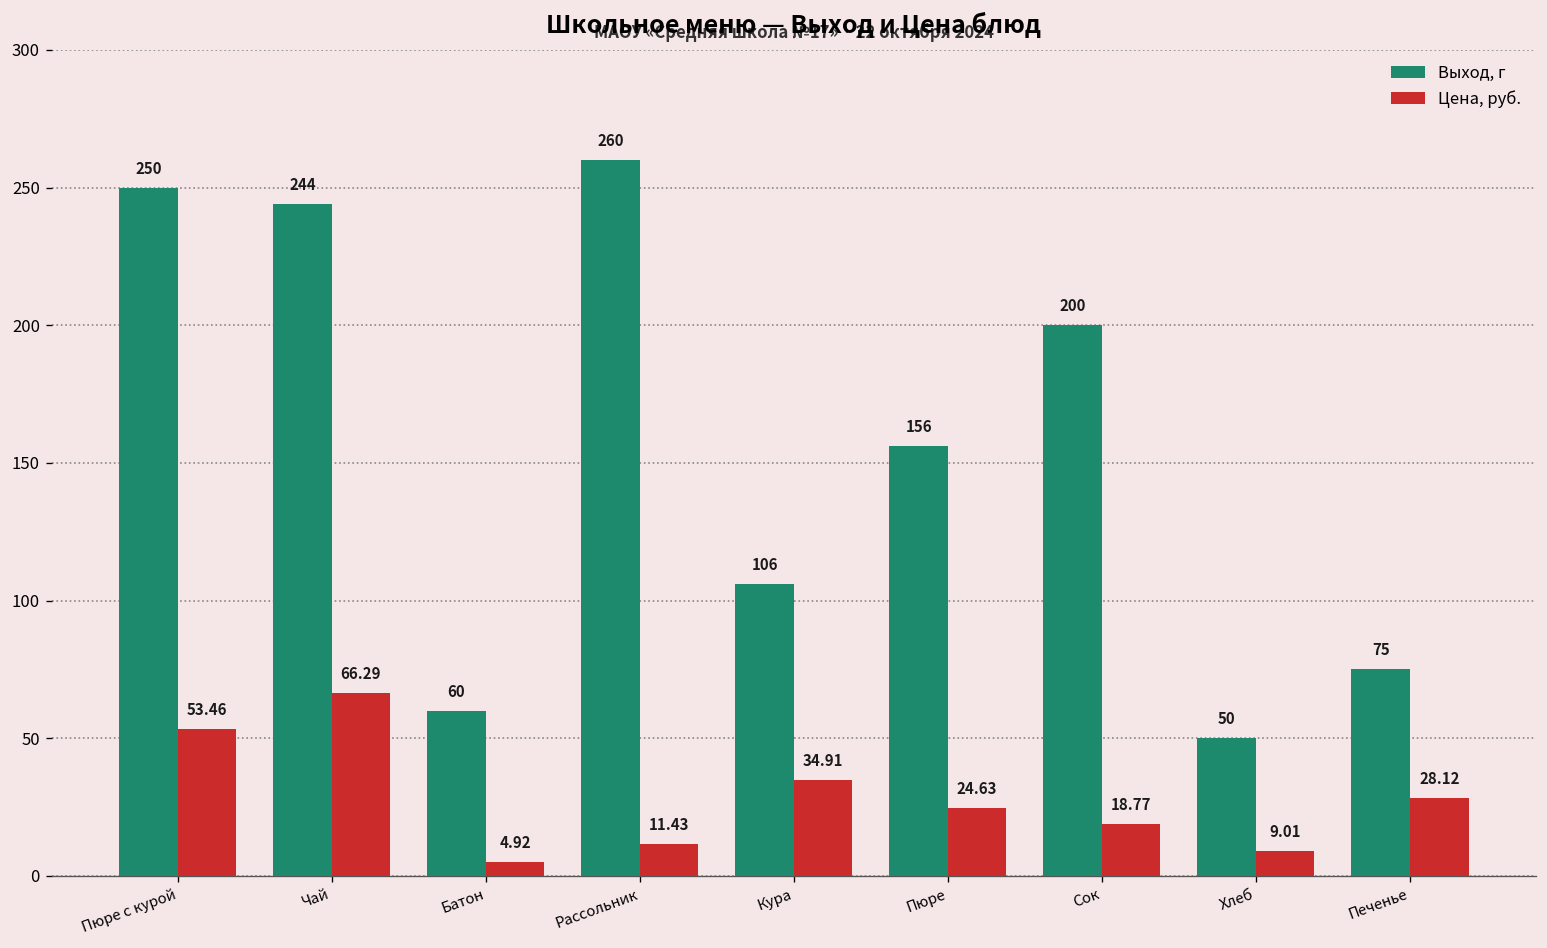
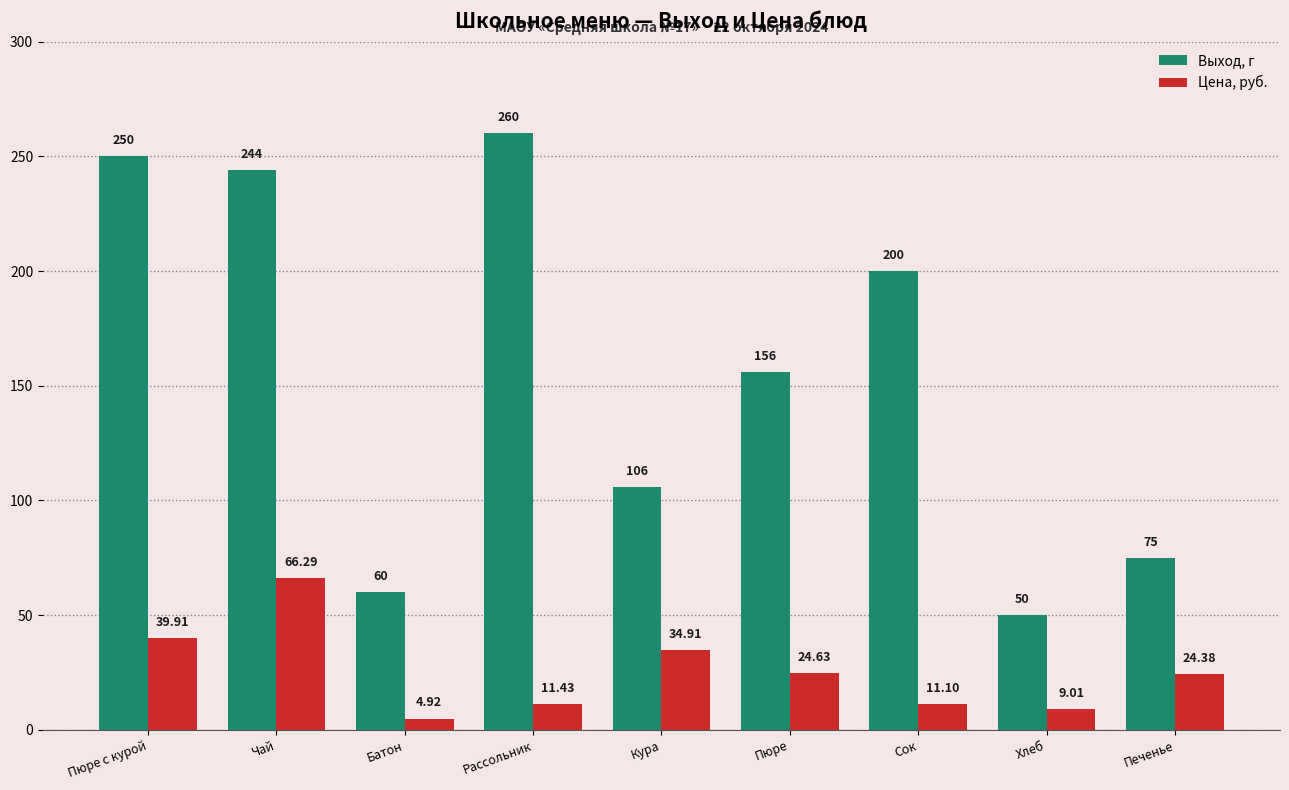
  {
    "Выход, г": {
      "Пюре с курой": 250,
      "Чай": 244,
      "Батон": 60,
      "Рассольник": 260,
      "Кура": 106,
      "Пюре": 156,
      "Сок": 200,
      "Хлеб": 50,
      "Печенье": 75
    },
    "Цена, руб.": {
-     "Пюре с курой": 53.46,
+     "Пюре с курой": 39.91,
      "Чай": 66.29,
      "Батон": 4.92,
      "Рассольник": 11.43,
      "Кура": 34.91,
      "Пюре": 24.63,
-     "Сок": 18.77,
+     "Сок": 11.10,
      "Хлеб": 9.01,
-     "Печенье": 28.12
+     "Печенье": 24.38
    }
  }
